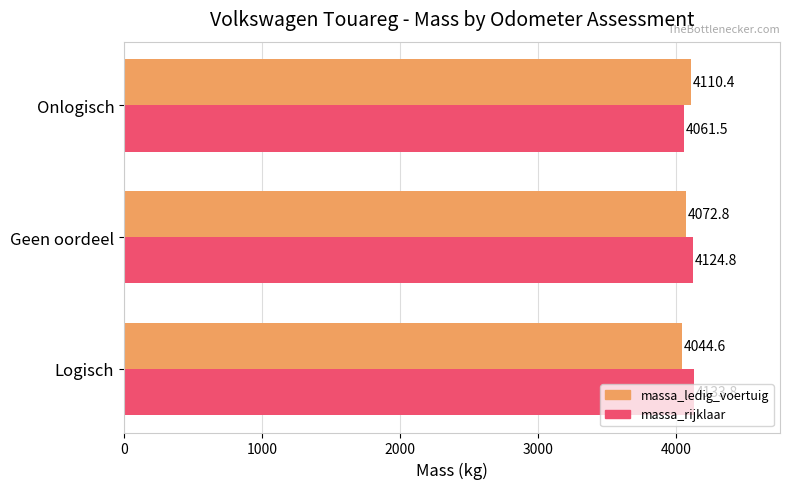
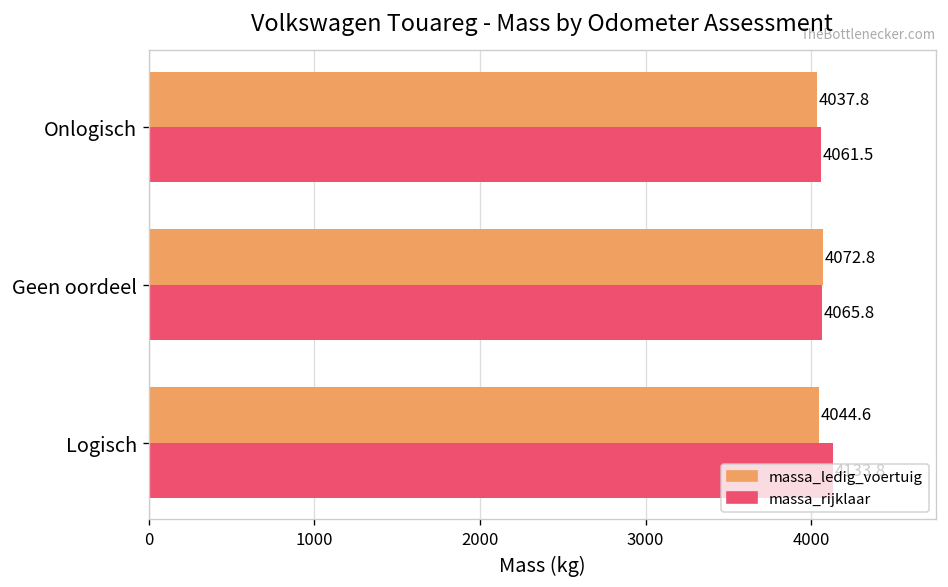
  {
    "massa_ledig_voertuig": {
-     "Onlogisch": 4110.4,
+     "Onlogisch": 4037.8,
      "Geen oordeel": 4072.8,
      "Logisch": 4044.6
    },
    "massa_rijklaar": {
      "Onlogisch": 4061.5,
-     "Geen oordeel": 4124.8
+     "Geen oordeel": 4065.8
    }
  }
